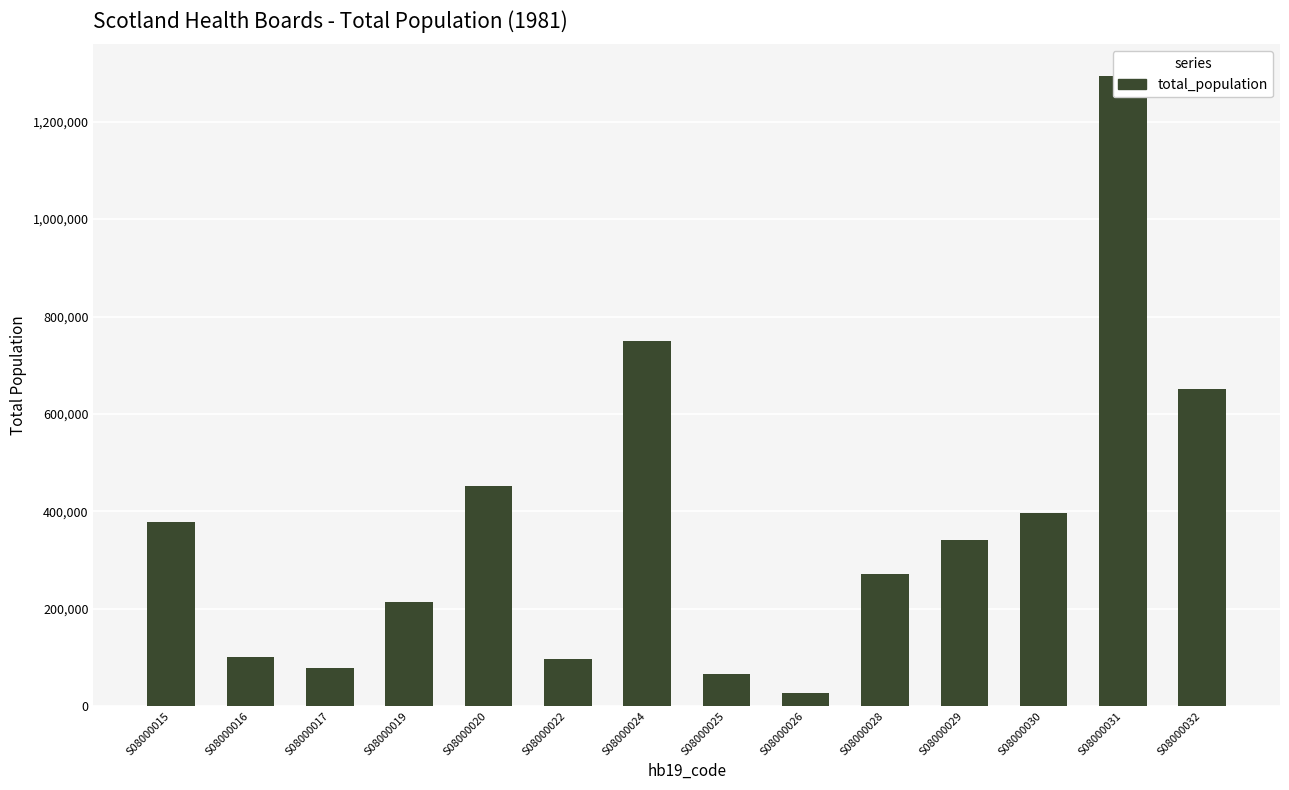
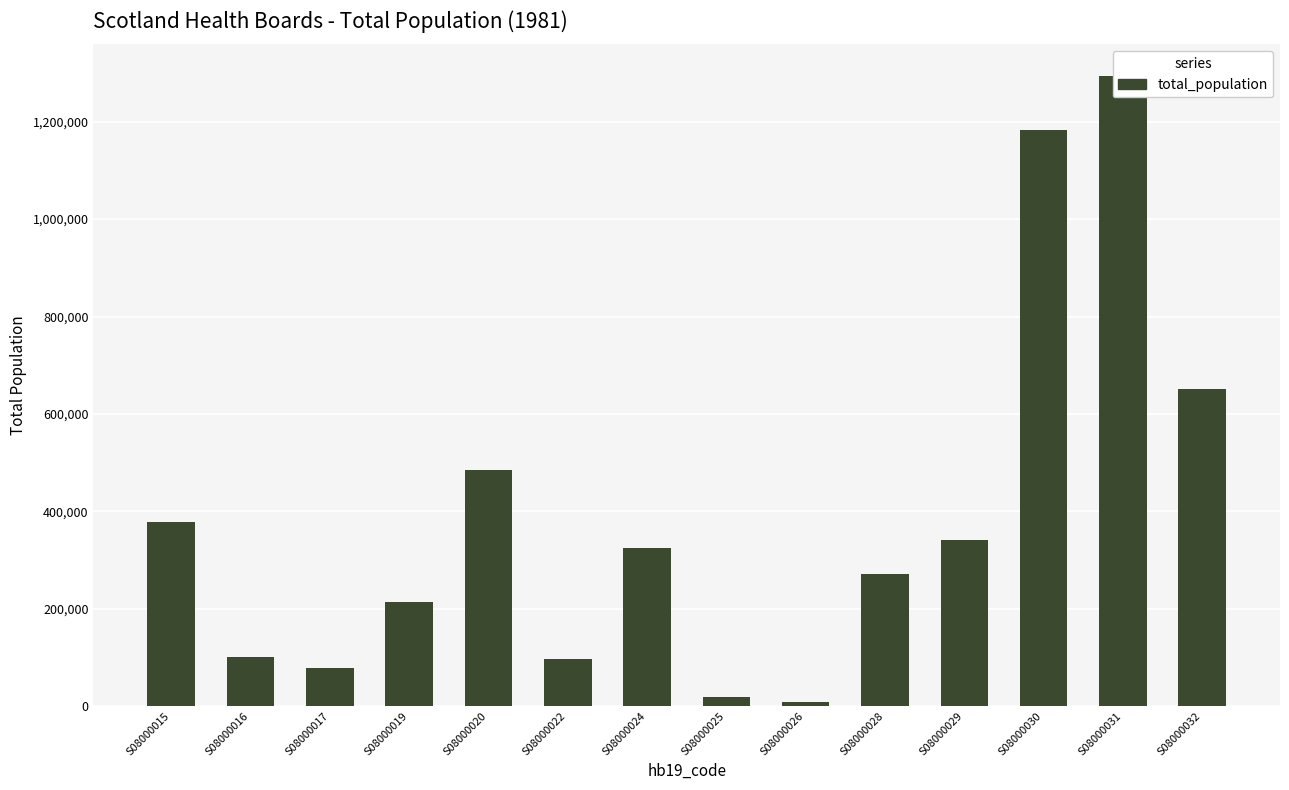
  {
    "S08000015": "380,000",
    "S08000016": "100,000",
    "S08000017": "80,000",
    "S08000019": "210,000",
-   "S08000020": "450,000",
+   "S08000020": "480,000",
    "S08000022": "100,000",
-   "S08000024": "750,000",
-   "S08000025": "70,000",
-   "S08000026": "30,000",
+   "S08000024": "320,000",
+   "S08000025": "20,000",
+   "S08000026": "10,000",
    "S08000028": "270,000",
    "S08000029": "340,000",
-   "S08000030": "400,000",
+   "S08000030": "1,180,000",
    "S08000032": "650,000"
  }
